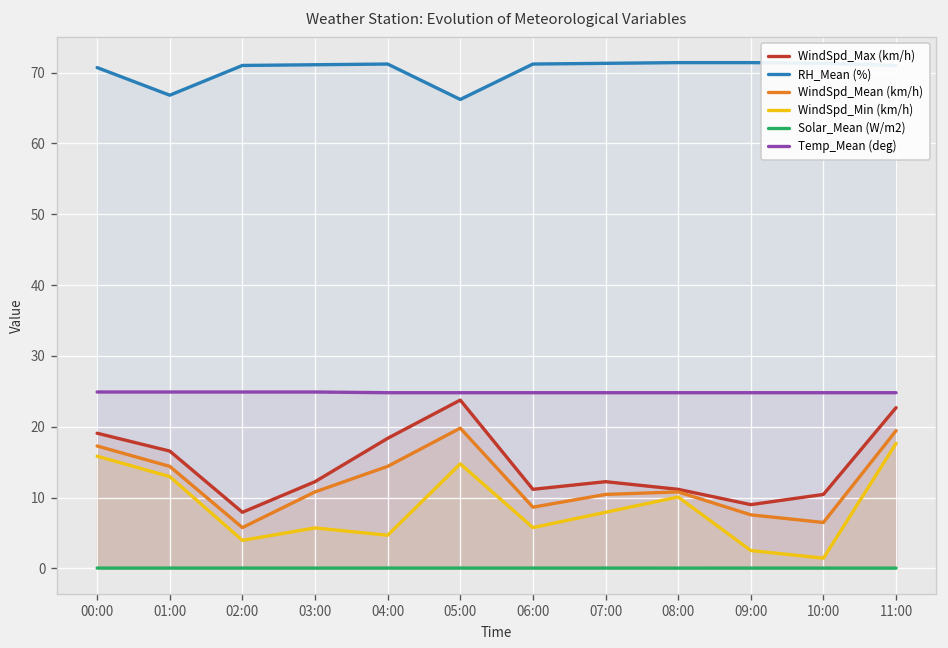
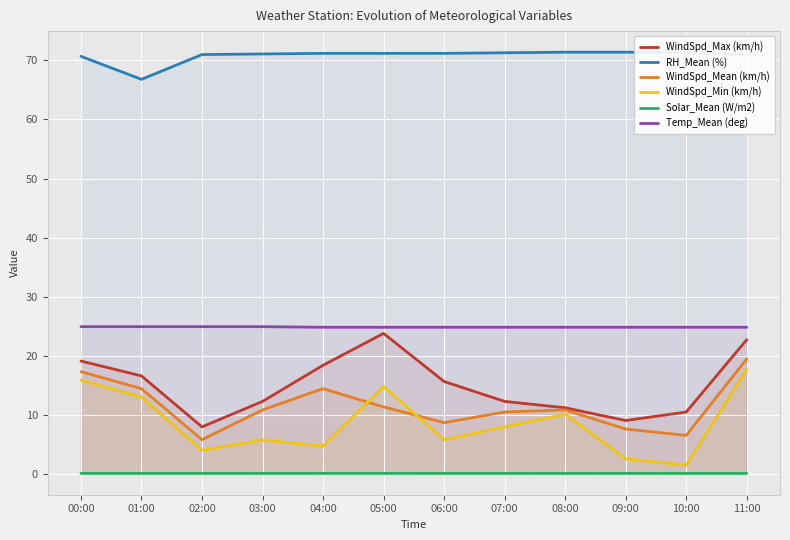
  {
    "WindSpd_Max (km/h)": {
      "00:00": 19,
      "01:00": 17,
      "02:00": 8,
      "03:00": 12,
      "04:00": 18,
      "05:00": 24,
-     "06:00": 11,
+     "06:00": 16,
      "07:00": 12,
      "09:00": 9,
      "10:00": 10,
      "11:00": 23
    },
    "RH_Mean (%)": {
      "00:00": 71,
      "01:00": 67,
      "02:00": 71,
      "03:00": 71,
      "04:00": 71,
-     "05:00": 66,
+     "05:00": 71,
      "06:00": 71,
      "07:00": 71,
      "08:00": 71,
      "09:00": 71
    },
    "WindSpd_Mean (km/h)": {
      "00:00": 17,
      "01:00": 14,
      "02:00": 6,
      "03:00": 11,
      "04:00": 14,
-     "05:00": 20,
+     "05:00": 11,
      "06:00": 9,
      "07:00": 10,
      "09:00": 8,
      "10:00": 6,
      "11:00": 19
    },
    "WindSpd_Min (km/h)": {
      "00:00": 16,
      "01:00": 13,
      "02:00": 4,
      "03:00": 6,
      "04:00": 5,
      "05:00": 15,
      "06:00": 6,
      "07:00": 8,
      "08:00": 10,
      "09:00": 3,
      "10:00": 1,
      "11:00": 18
    },
    "Solar_Mean (W/m2)": {
      "00:00": 0,
      "01:00": 0,
      "02:00": 0,
      "03:00": 0,
      "04:00": 0,
      "05:00": 0,
      "06:00": 0,
      "07:00": 0,
      "08:00": 0,
      "09:00": 0,
      "10:00": 0,
      "11:00": 0
    },
    "Temp_Mean (deg)": {
      "00:00": 25,
      "01:00": 25,
      "02:00": 25,
      "03:00": 25,
      "04:00": 25,
      "05:00": 25,
      "06:00": 25,
      "07:00": 25,
      "08:00": 25,
      "09:00": 25,
      "10:00": 25,
      "11:00": 25
    }
  }
